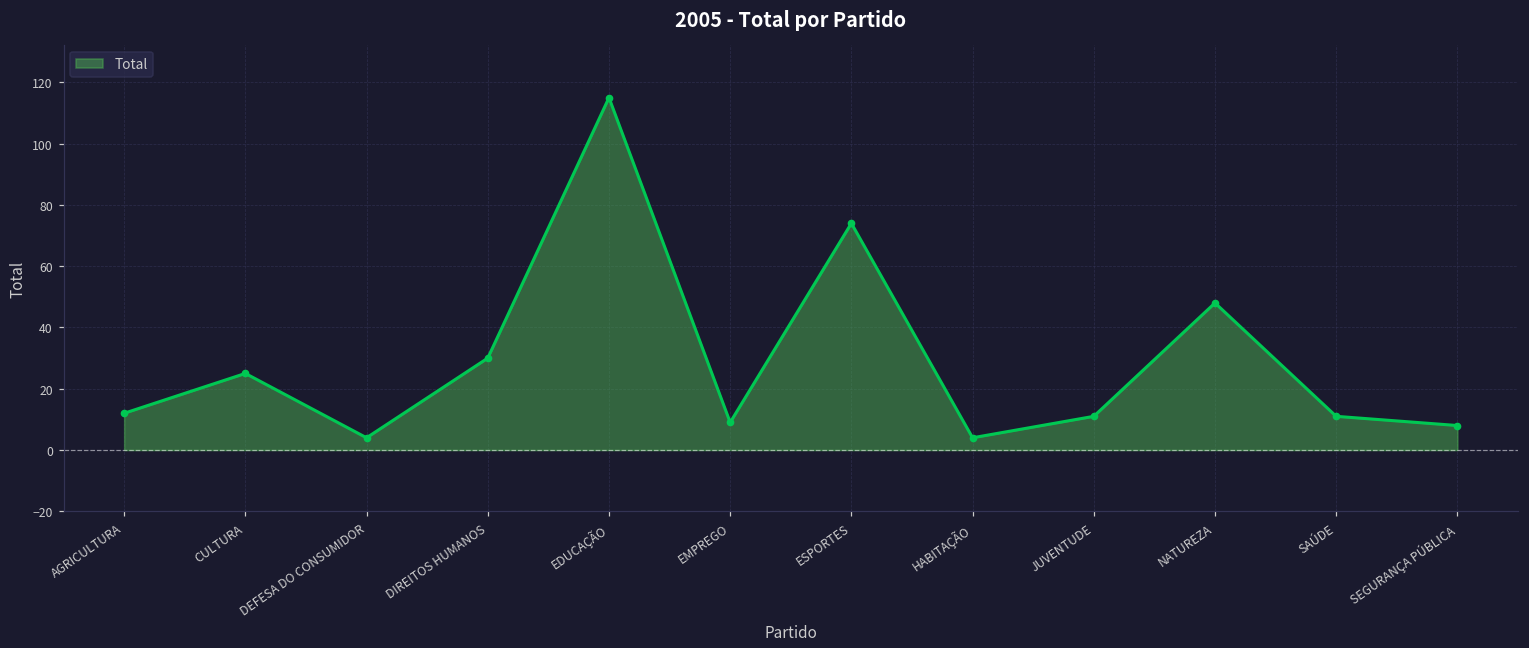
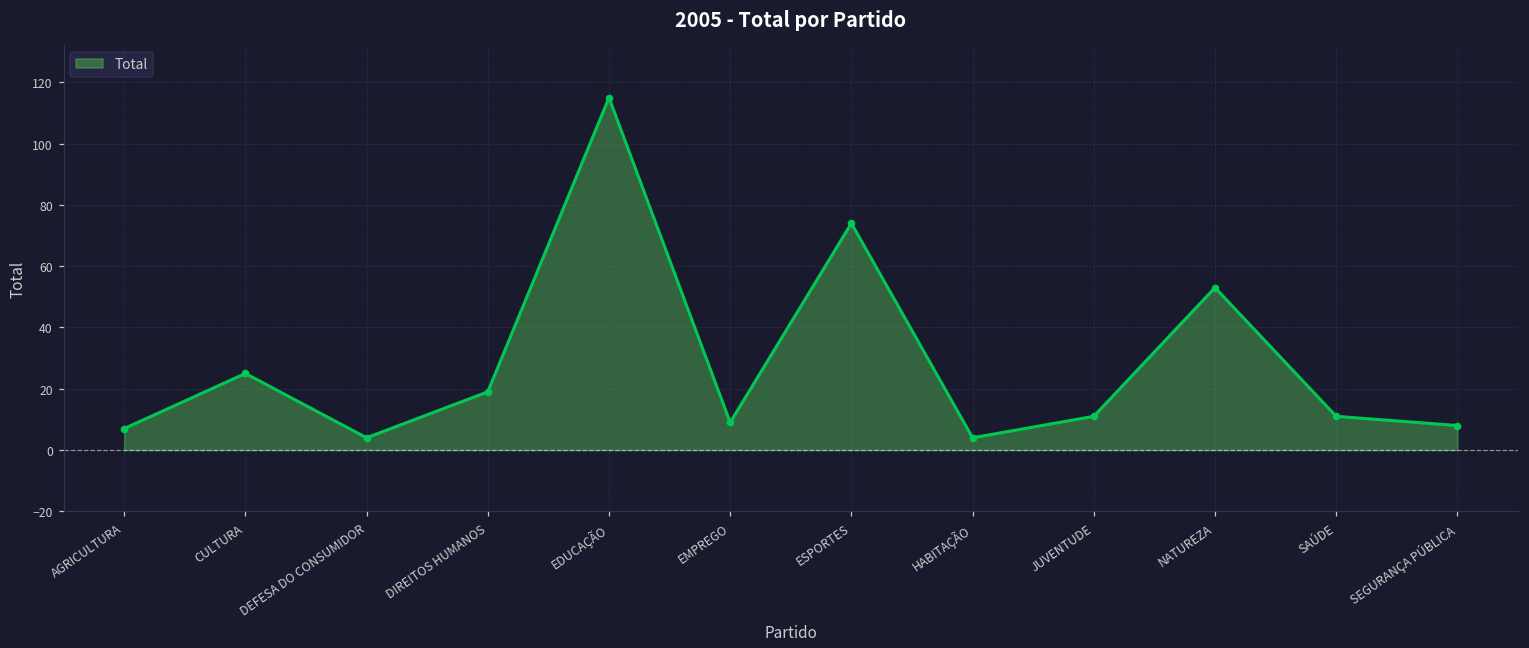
  {
-   "AGRICULTURA": 12,
+   "AGRICULTURA": 7,
    "CULTURA": 25,
    "DEFESA DO CONSUMIDOR": 4,
-   "DIREITOS HUMANOS": 30,
+   "DIREITOS HUMANOS": 19,
    "EDUCAÇÃO": 115,
    "EMPREGO": 9,
    "ESPORTES": 74,
    "HABITAÇÃO": 4,
    "JUVENTUDE": 11,
-   "NATUREZA": 48,
+   "NATUREZA": 53,
    "SAÚDE": 11,
    "SEGURANÇA PÚBLICA": 8
  }
